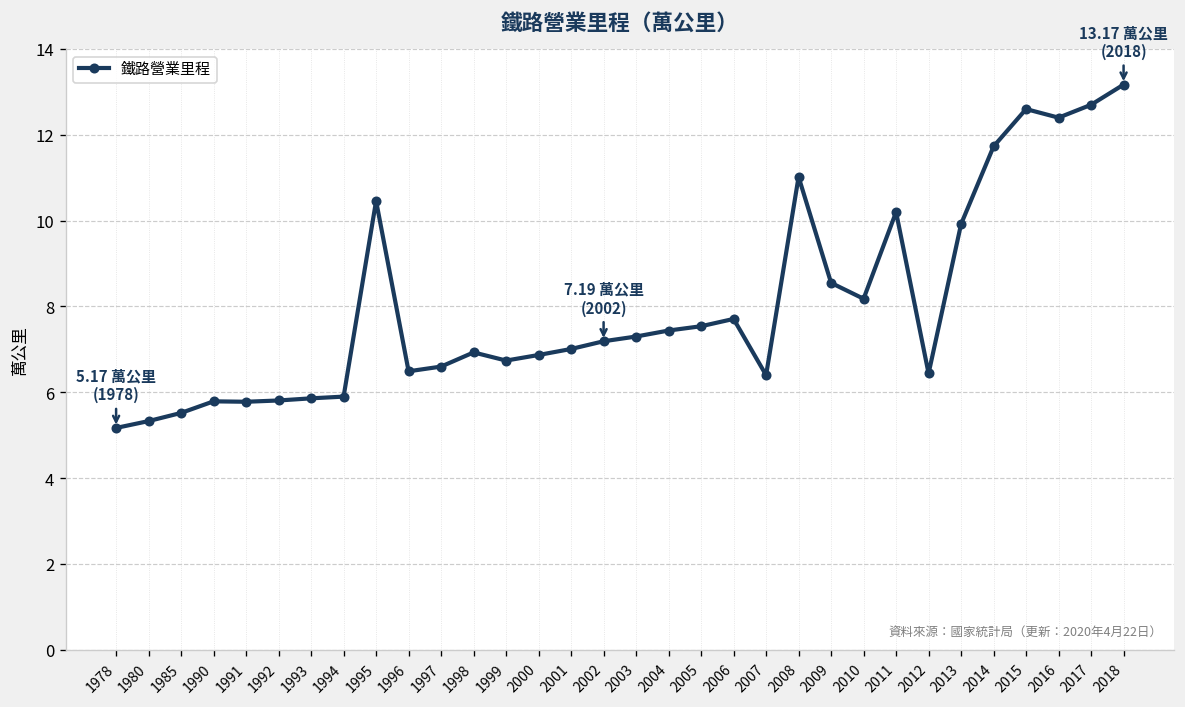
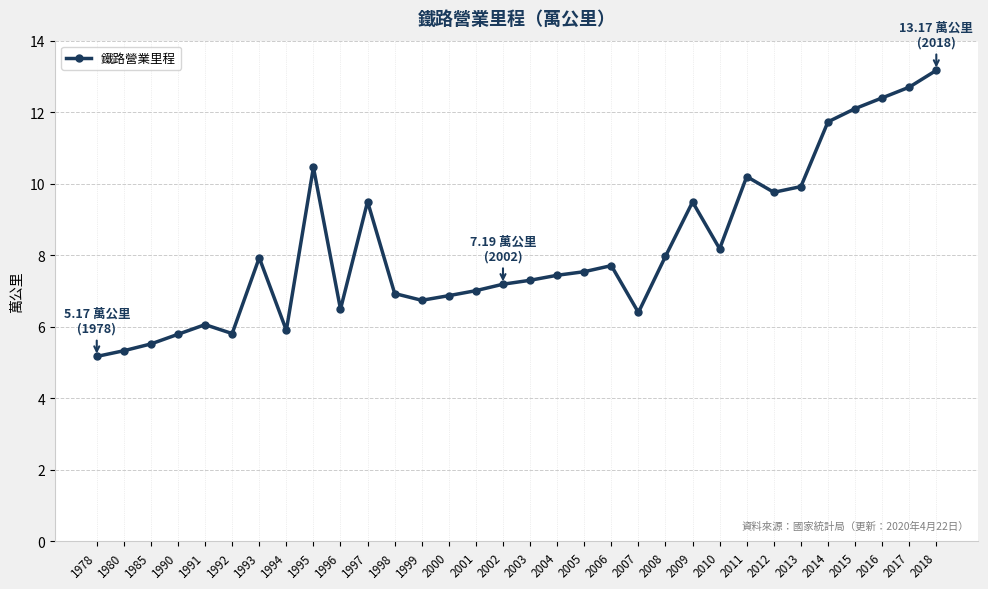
  {
    "1985": 5.5,
    "1990": 5.8,
-   "1991": 5.8,
+   "1991": 6.1,
    "1992": 5.8,
-   "1993": 5.9,
+   "1993": 7.9,
    "1994": 5.9,
    "1995": 10.5,
    "1996": 6.5,
-   "1997": 6.6,
+   "1997": 9.5,
    "1998": 6.9,
    "1999": 6.7,
    "2000": 6.9,
    "2001": 7.0,
    "2004": 7.4,
    "2005": 7.5,
    "2006": 7.7,
    "2007": 6.4,
-   "2008": 11.0,
-   "2009": 8.6,
+   "2008": 8.0,
+   "2009": 9.5,
    "2010": 8.2,
    "2011": 10.2,
-   "2012": 6.4,
+   "2012": 9.8,
    "2013": 9.9,
    "2014": 11.7,
-   "2015": 12.6,
+   "2015": 12.1,
    "2016": 12.4,
    "2017": 12.7
  }
